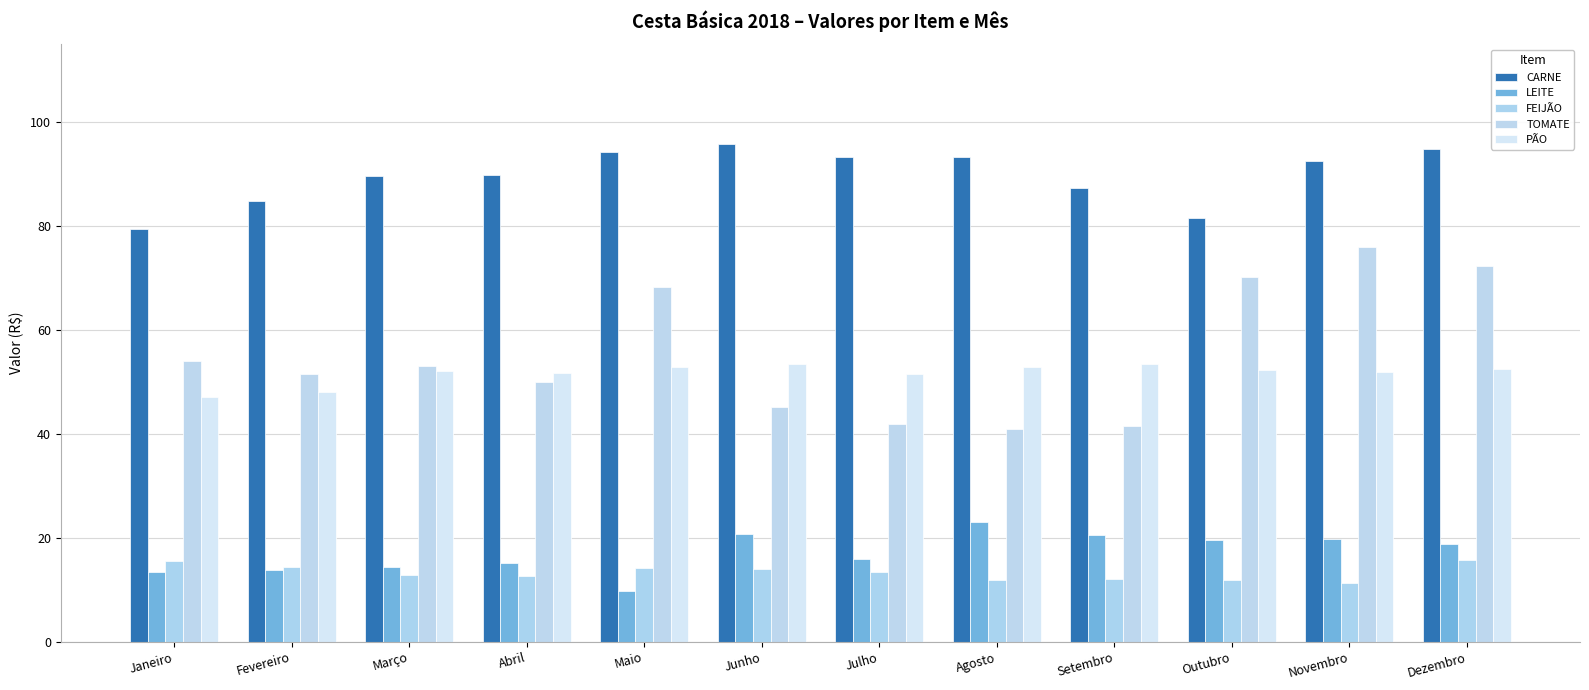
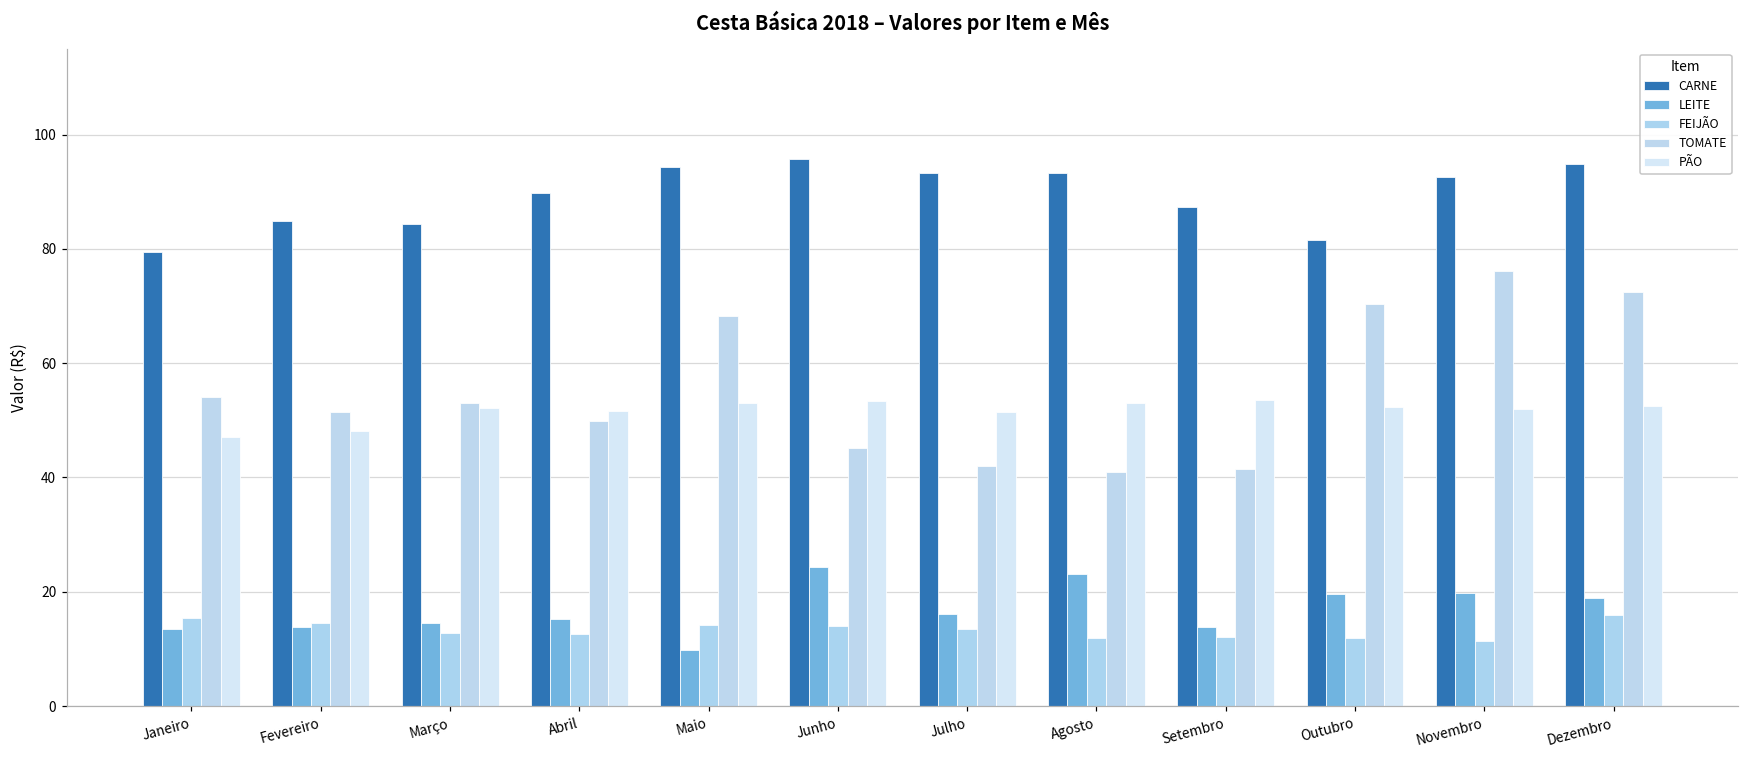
  {
    "CARNE": {
      "Janeiro": 79,
      "Fevereiro": 85,
-     "Março": 90,
+     "Março": 84,
      "Abril": 90,
      "Maio": 94,
      "Junho": 96,
      "Julho": 93,
      "Agosto": 93,
      "Setembro": 87,
      "Outubro": 82,
      "Novembro": 93,
      "Dezembro": 95
    },
    "LEITE": {
      "Janeiro": 13,
      "Fevereiro": 14,
      "Março": 14,
      "Abril": 15,
      "Maio": 10,
-     "Junho": 21,
+     "Junho": 24,
      "Julho": 16,
      "Agosto": 23,
-     "Setembro": 21,
+     "Setembro": 14,
      "Outubro": 20,
      "Novembro": 20,
      "Dezembro": 19
    }
  }
